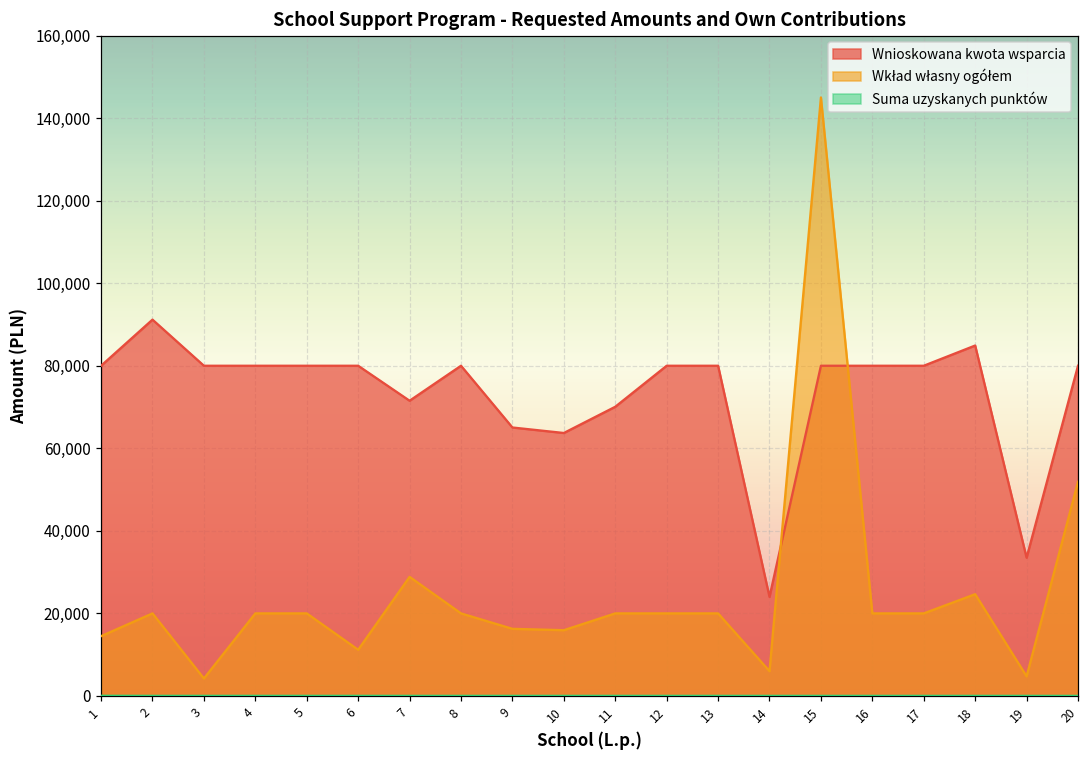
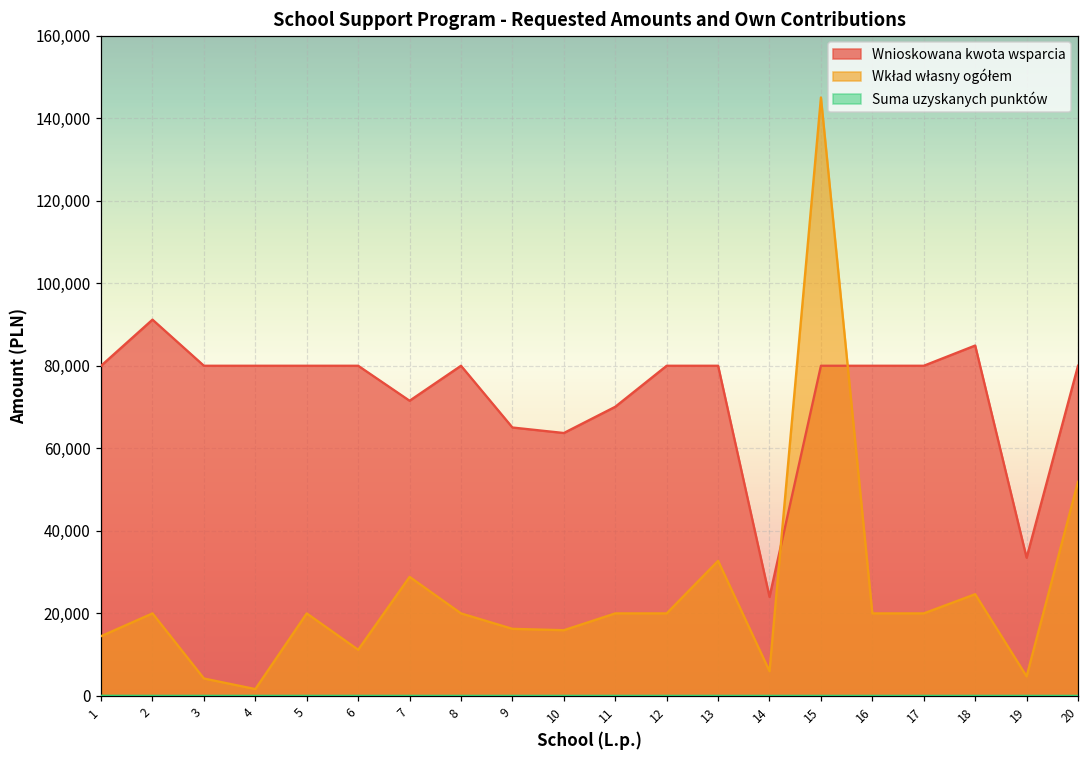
  {
    "Wnioskowana kwota wsparcia": {
      "1": "80,000",
      "2": "91,000",
      "3": "80,000",
      "4": "80,000",
      "5": "80,000",
      "6": "80,000",
      "7": "72,000",
      "8": "80,000",
      "9": "65,000",
      "10": "64,000",
      "11": "70,000",
      "12": "80,000",
      "13": "80,000",
      "14": "24,000",
      "15": "80,000",
      "16": "80,000",
      "17": "80,000",
      "18": "85,000",
      "19": "33,000",
      "20": "80,000"
    },
    "Wkład własny ogółem": {
      "1": "14,000",
      "2": "20,000",
      "3": "4,000",
-     "4": "20,000",
+     "4": "2,000",
      "5": "20,000",
      "6": "11,000",
      "7": "29,000",
      "8": "20,000",
      "9": "16,000",
      "10": "16,000",
      "11": "20,000",
      "12": "20,000",
-     "13": "20,000",
+     "13": "33,000",
      "14": "6,000",
      "15": "145,000",
      "16": "20,000",
      "17": "20,000",
      "18": "25,000",
      "19": "5,000",
      "20": "52,000"
    },
    "Suma uzyskanych punktów": {
      "1": "0",
      "2": "0",
      "3": "0",
      "4": "0",
      "5": "0",
      "6": "0",
      "7": "0",
      "8": "0",
      "9": "0",
      "10": "0",
      "11": "0",
      "12": "0",
      "13": "0",
      "14": "0",
      "15": "0",
      "16": "0",
      "17": "0",
      "18": "0",
      "19": "0",
      "20": "0"
    }
  }
